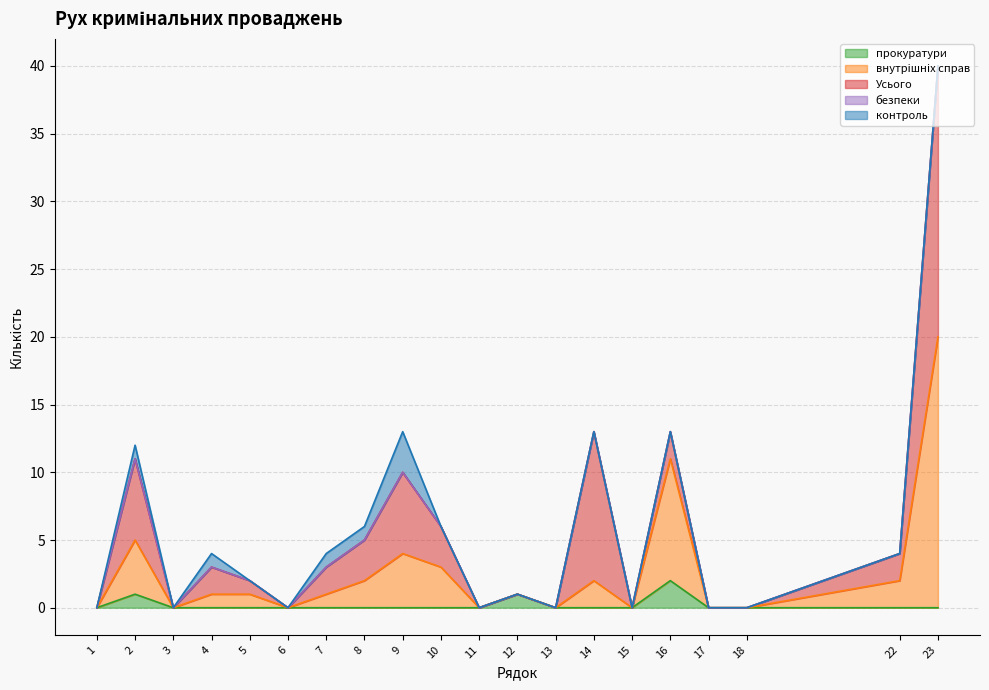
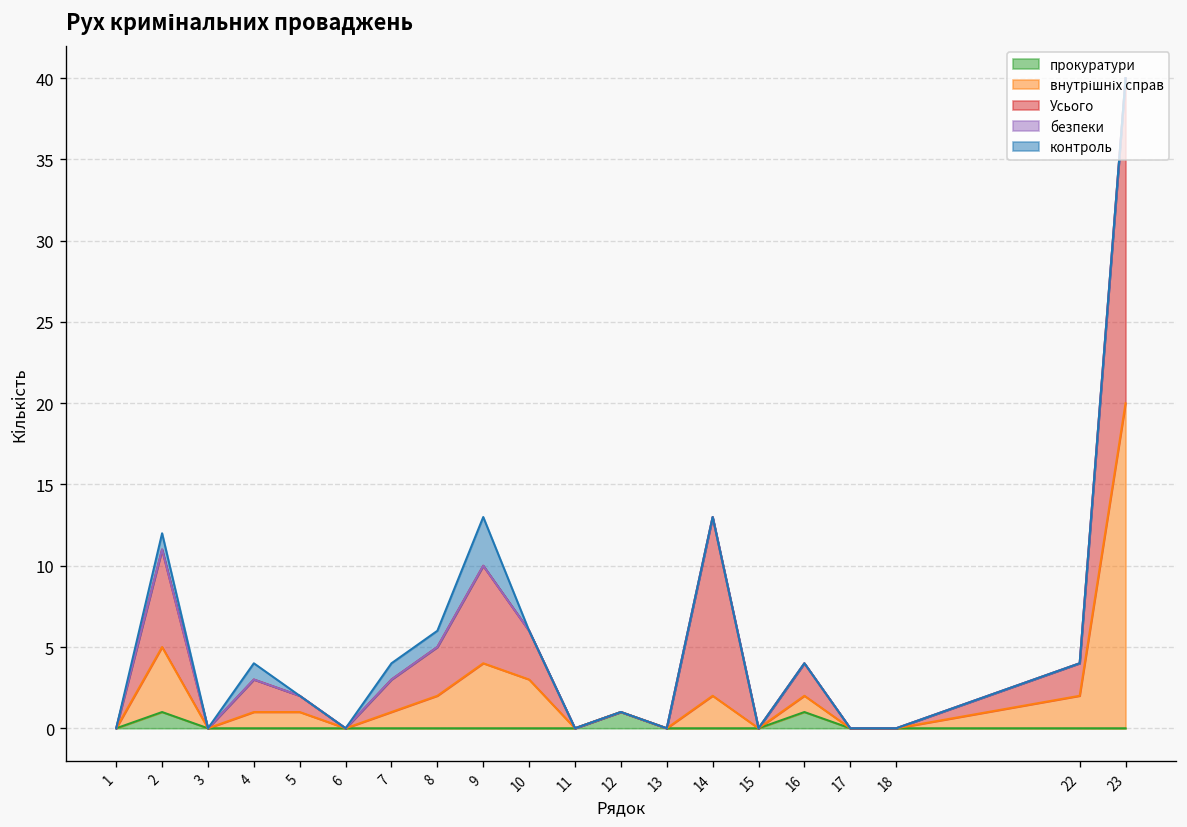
  {
    "прокуратури": {
      "2": 1,
      "4": 0,
      "5": 0,
      "7": 0,
      "8": 0,
      "9": 0,
      "10": 0,
      "14": 0,
-     "16": 2,
+     "16": 1,
      "22": 0,
      "23": 0
    },
    "внутрішніх справ": {
      "2": 5,
      "4": 1,
      "5": 1,
      "7": 1,
      "8": 2,
      "9": 4,
      "10": 3,
      "14": 2,
-     "16": 9,
+     "16": 1,
      "22": 2,
      "23": 20
    },
    "контроль": {
      "2": 1,
      "4": 1,
      "7": 1,
      "8": 1,
      "9": 3
    }
  }
